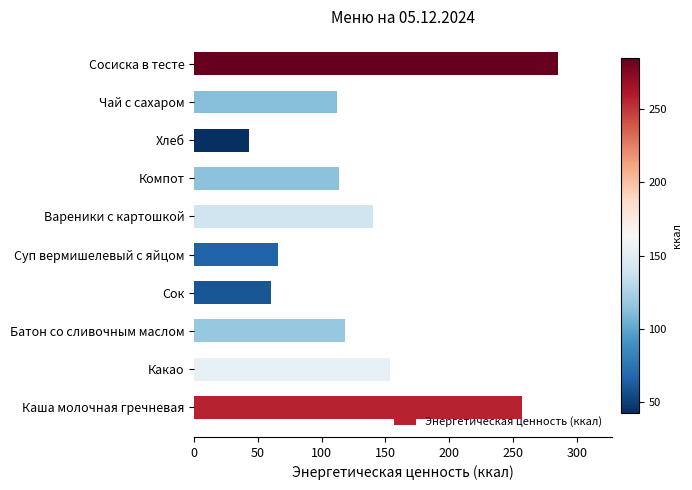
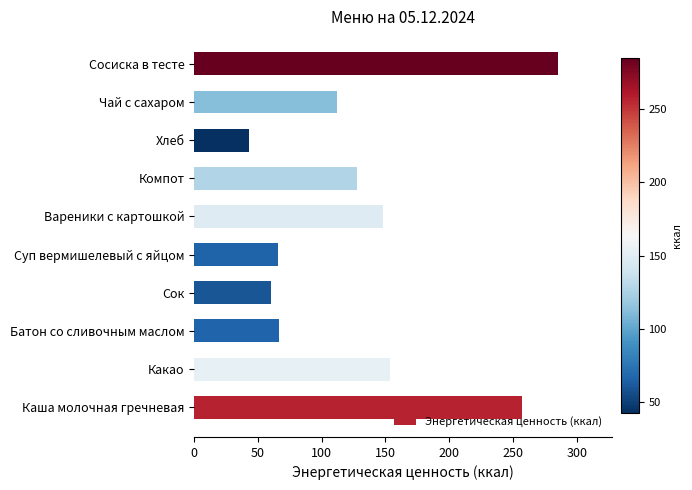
  {
    "Сосиска в тесте": 285,
    "Чай с сахаром": 112,
    "Хлеб": 43,
-   "Компот": 114,
-   "Вареники с картошкой": 140,
+   "Компот": 127,
+   "Вареники с картошкой": 148,
    "Суп вермишелевый с яйцом": 66,
    "Сок": 60,
-   "Батон со сливочным маслом": 118,
+   "Батон со сливочным маслом": 67,
    "Какао": 154,
    "Каша молочная гречневая": 257
  }
